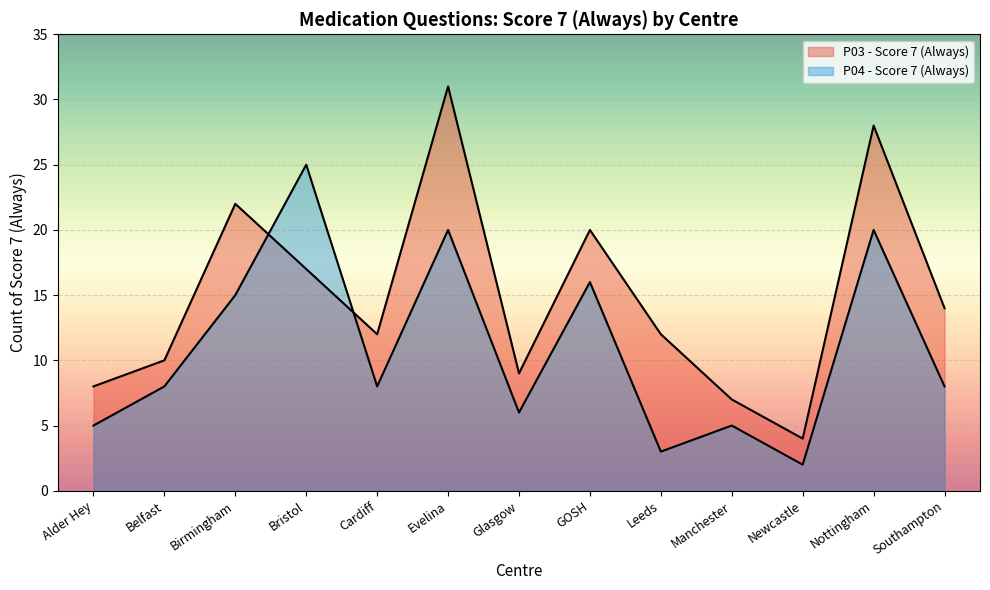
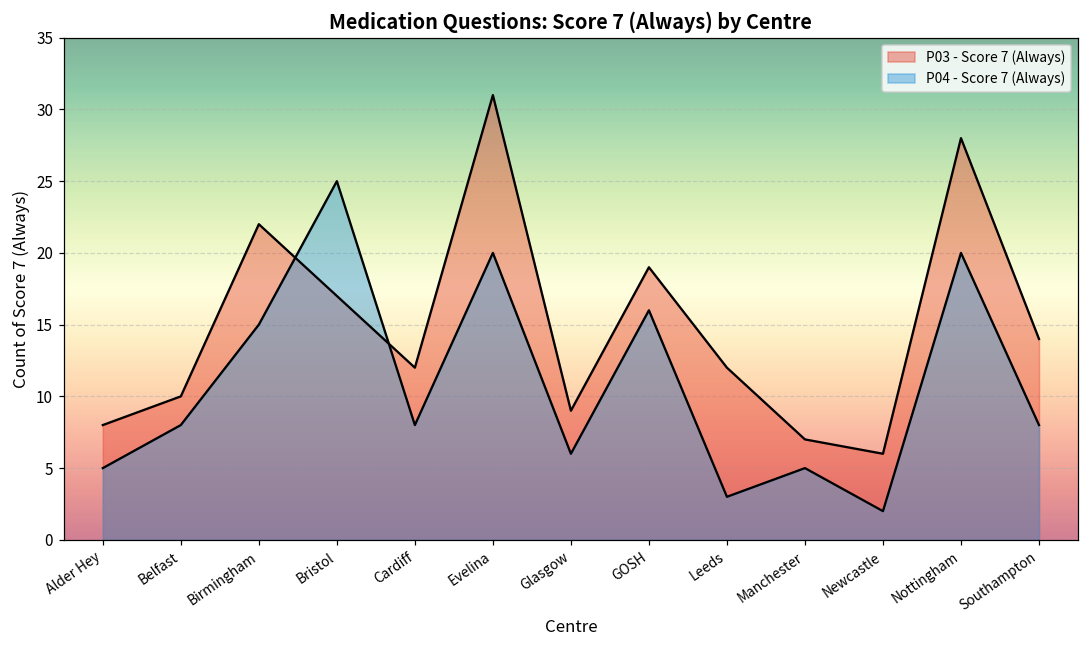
  {
    "P03 - Score 7 (Always)": {
      "Alder Hey": 8,
      "Belfast": 10,
      "Birmingham": 22,
      "Bristol": 17,
      "Cardiff": 12,
      "Evelina": 31,
      "Glasgow": 9,
-     "GOSH": 20,
+     "GOSH": 19,
      "Leeds": 12,
      "Manchester": 7,
-     "Newcastle": 4,
+     "Newcastle": 6,
      "Nottingham": 28,
      "Southampton": 14
    },
    "P04 - Score 7 (Always)": {
      "Alder Hey": 5,
      "Belfast": 8,
      "Birmingham": 15,
      "Bristol": 25,
      "Cardiff": 8,
      "Evelina": 20,
      "Glasgow": 6,
      "GOSH": 16,
      "Leeds": 3,
      "Manchester": 5,
      "Newcastle": 2,
      "Nottingham": 20,
      "Southampton": 8
    }
  }
